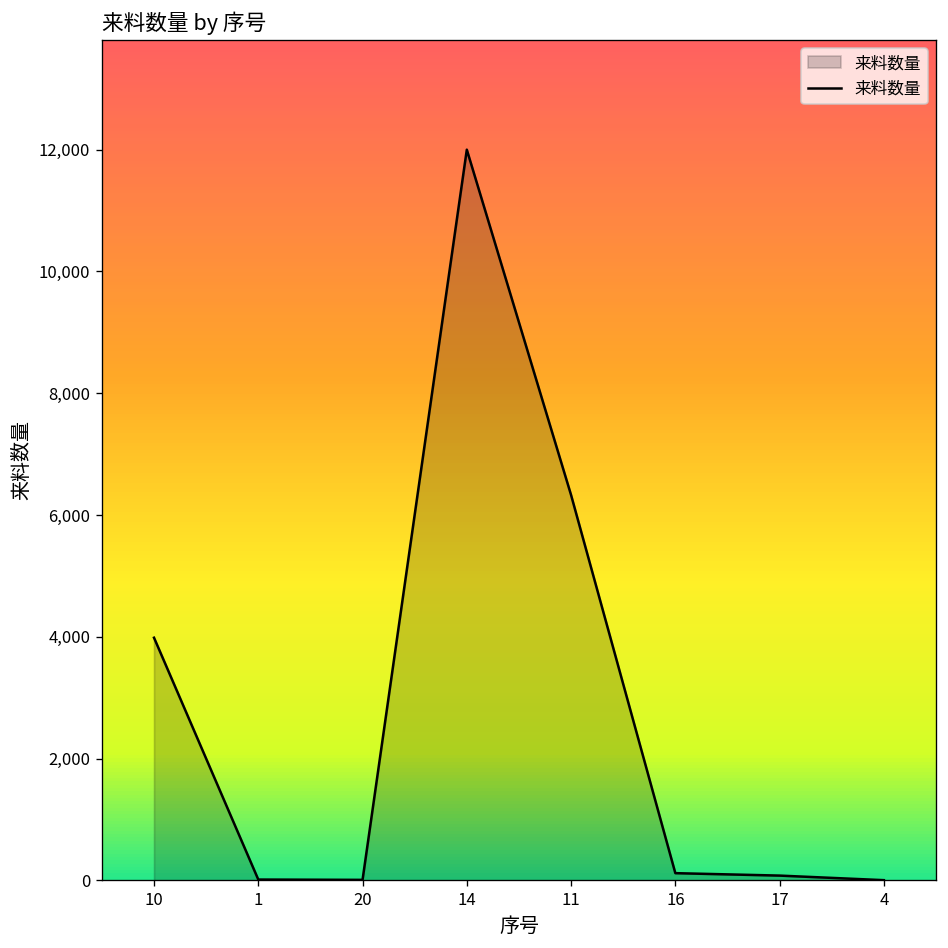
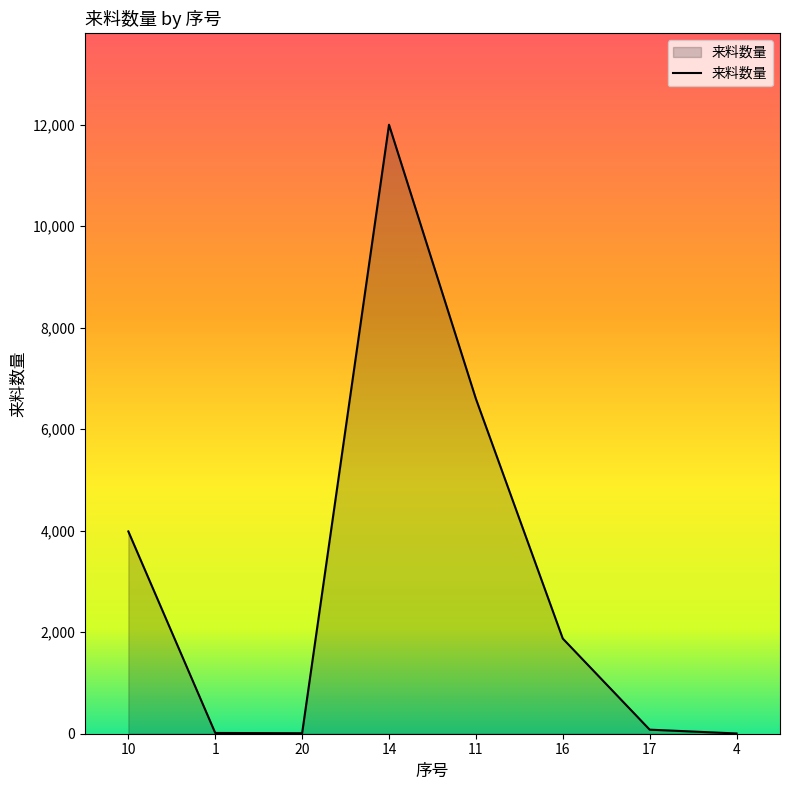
  {
    "10": "4,000",
    "1": "0",
    "20": "0",
    "14": "12,000",
-   "11": "6,300",
-   "16": "100",
+   "11": "6,600",
+   "16": "1,900",
    "17": "100",
    "4": "0"
  }
